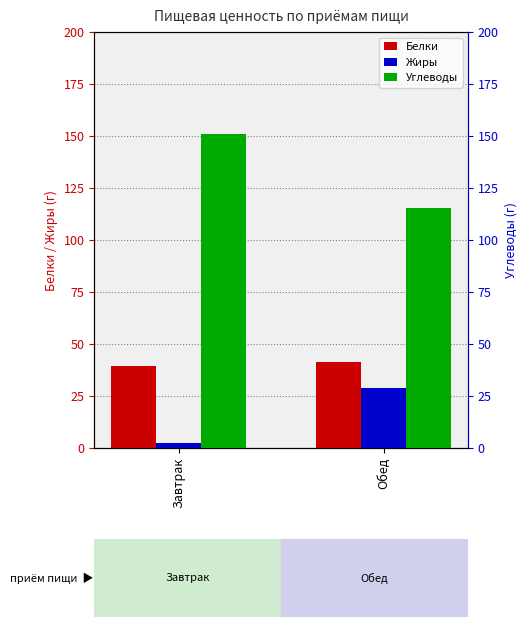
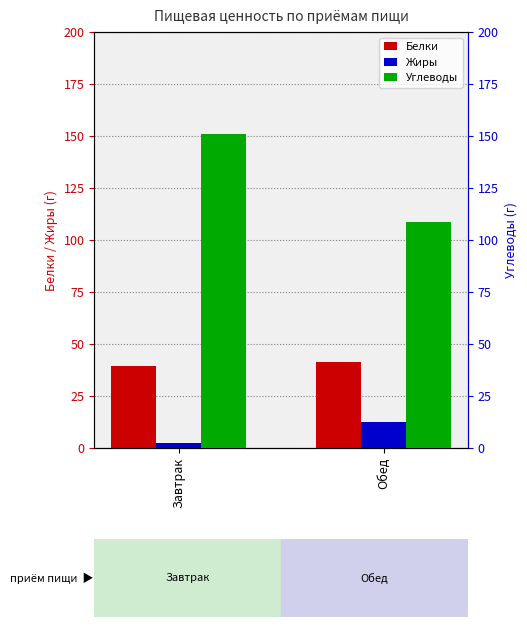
  {
    "Белки": {
      "Завтрак": 40,
      "Обед": 41
    },
    "Жиры": {
      "Завтрак": 3,
-     "Обед": 29
+     "Обед": 12
    },
    "Углеводы": {
      "Завтрак": 151,
-     "Обед": 115
+     "Обед": 109
    }
  }
